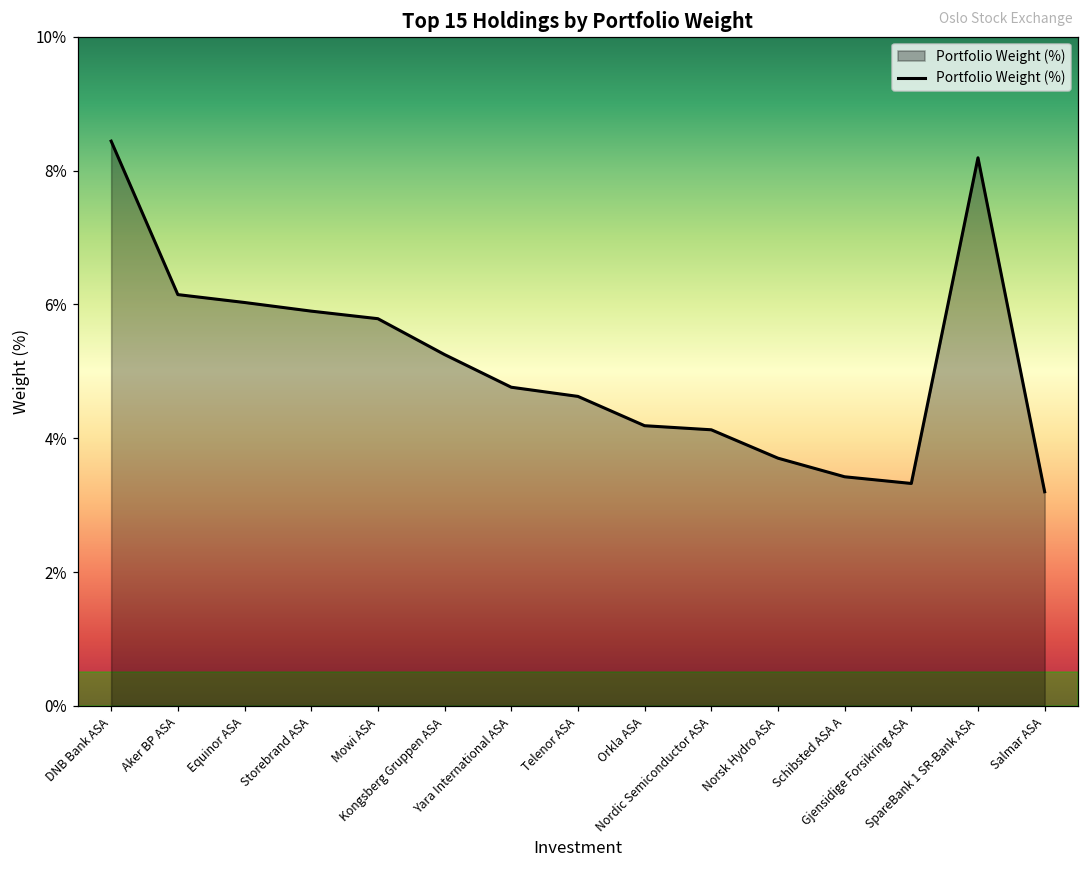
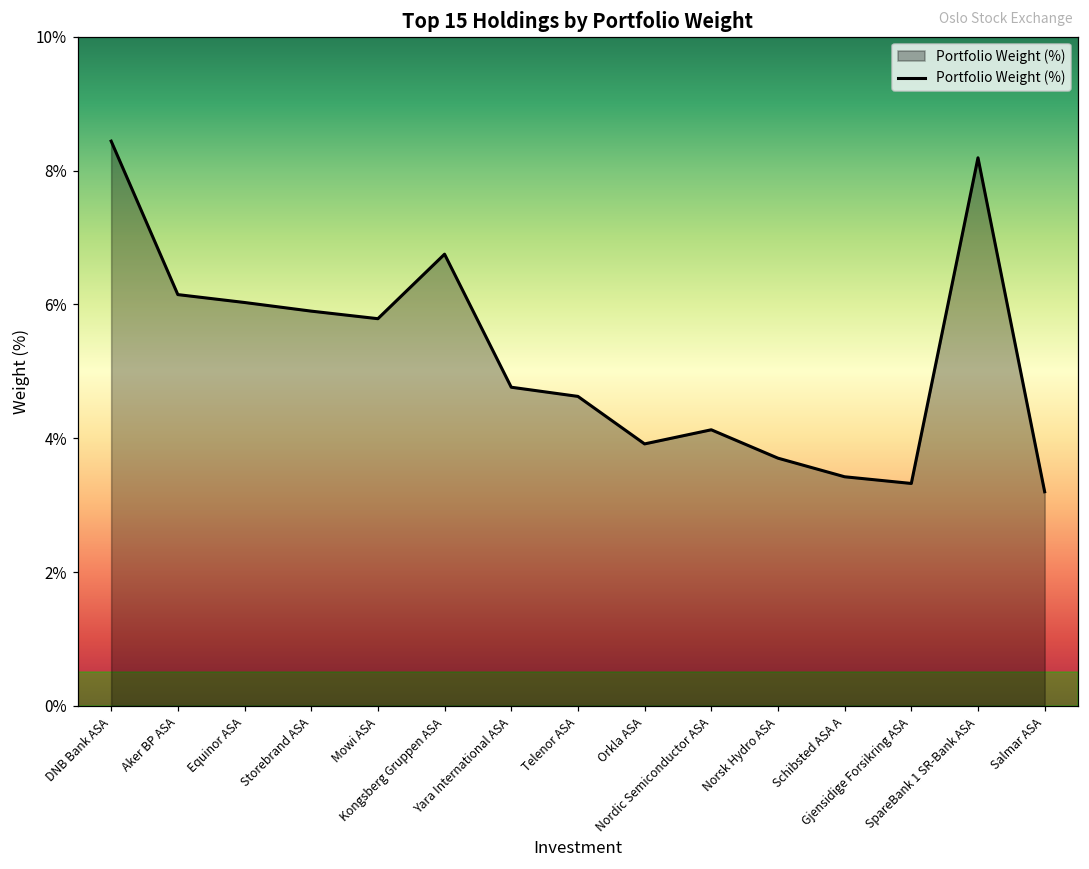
  {
    "DNB Bank ASA": "8.4%",
    "Aker BP ASA": "6.1%",
    "Equinor ASA": "6.0%",
    "Storebrand ASA": "5.9%",
    "Mowi ASA": "5.8%",
-   "Kongsberg Gruppen ASA": "5.3%",
+   "Kongsberg Gruppen ASA": "6.8%",
    "Yara International ASA": "4.8%",
    "Telenor ASA": "4.6%",
-   "Orkla ASA": "4.2%",
+   "Orkla ASA": "3.9%",
    "Nordic Semiconductor ASA": "4.1%",
    "Norsk Hydro ASA": "3.7%",
    "Schibsted ASA A": "3.4%",
    "Gjensidige Forsikring ASA": "3.3%",
    "SpareBank 1 SR-Bank ASA": "8.2%",
    "Salmar ASA": "3.2%"
  }
